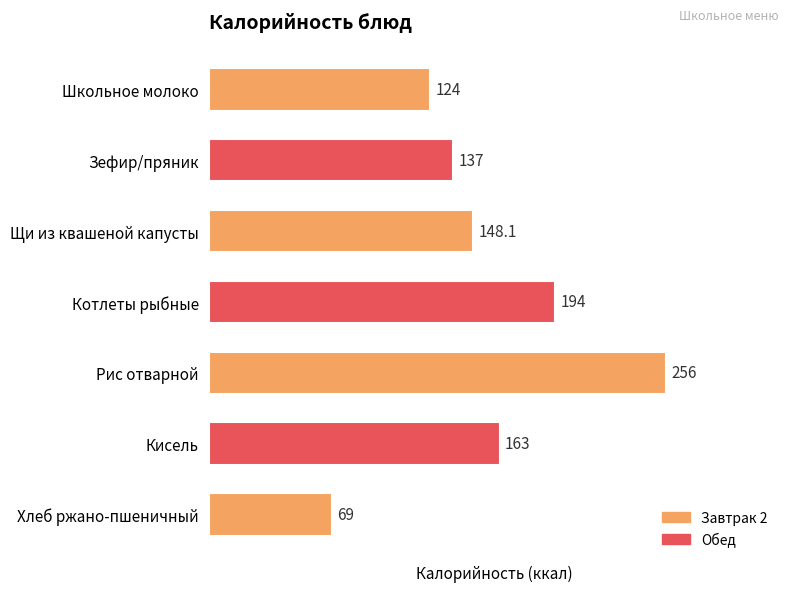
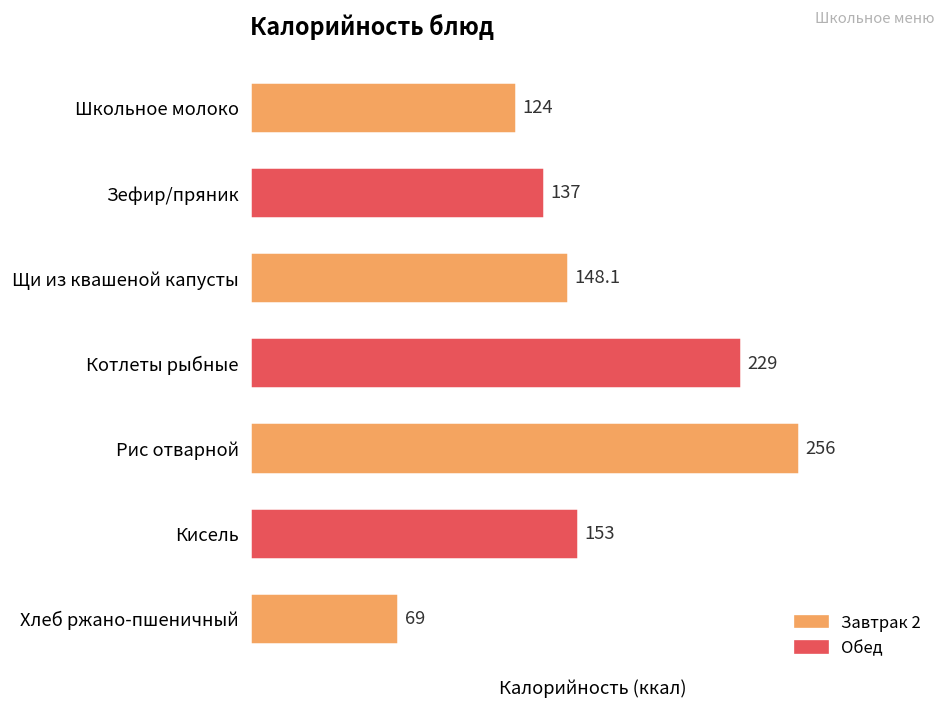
  {
    "Школьное молоко": 124,
    "Зефир/пряник": 137,
    "Щи из квашеной капусты": 148.1,
-   "Котлеты рыбные": 194,
+   "Котлеты рыбные": 229,
    "Рис отварной": 256,
-   "Кисель": 163,
+   "Кисель": 153,
    "Хлеб ржано-пшеничный": 69
  }
